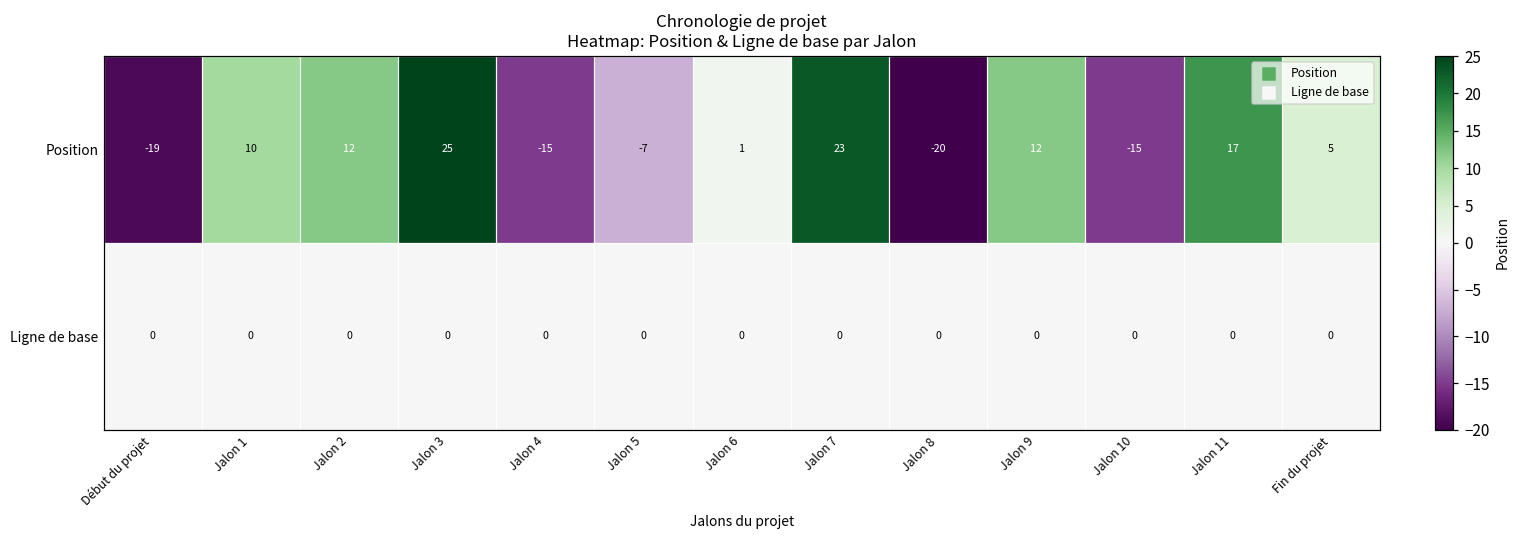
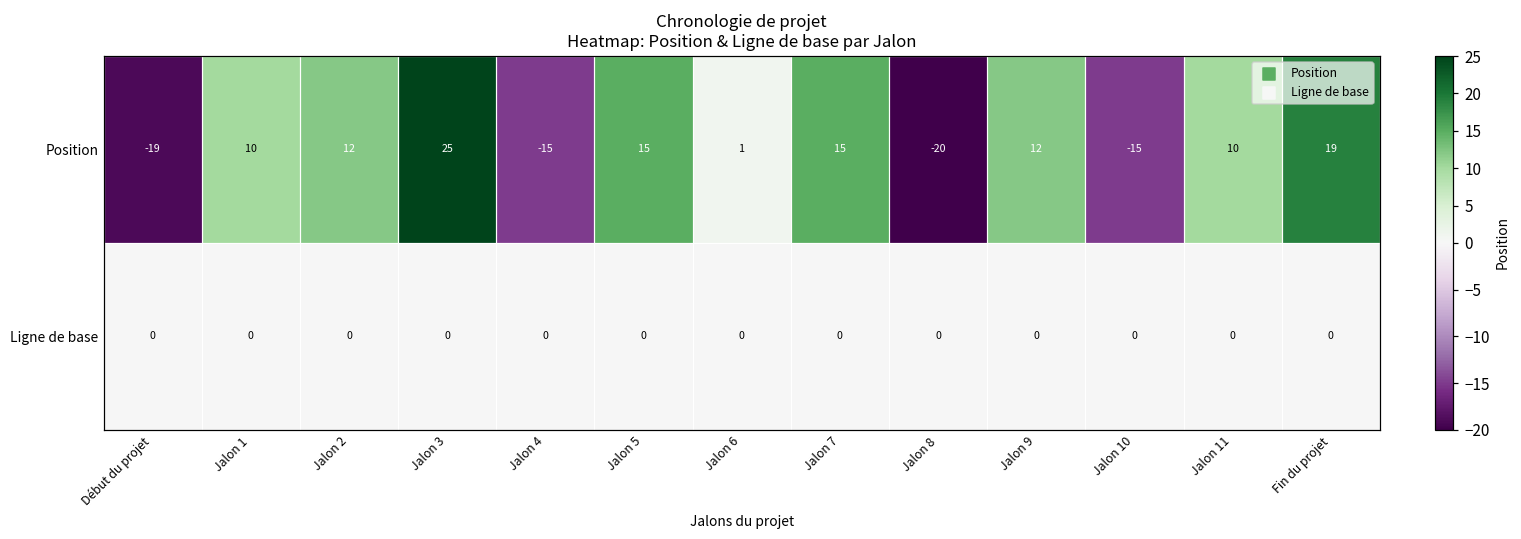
  {
    "Position": {
      "Début du projet": -19,
      "Jalon 1": 10,
      "Jalon 2": 12,
      "Jalon 3": 25,
      "Jalon 4": -15,
-     "Jalon 5": -7,
+     "Jalon 5": 15,
      "Jalon 6": 1,
-     "Jalon 7": 23,
+     "Jalon 7": 15,
      "Jalon 8": -20,
      "Jalon 9": 12,
      "Jalon 10": -15,
-     "Jalon 11": 17,
-     "Fin du projet": 5
+     "Jalon 11": 10,
+     "Fin du projet": 19
    },
    "Ligne de base": {
      "Début du projet": 0,
      "Jalon 1": 0,
      "Jalon 2": 0,
      "Jalon 3": 0,
      "Jalon 4": 0,
      "Jalon 5": 0,
      "Jalon 6": 0,
      "Jalon 7": 0,
      "Jalon 8": 0,
      "Jalon 9": 0,
      "Jalon 10": 0,
      "Jalon 11": 0,
      "Fin du projet": 0
    }
  }
